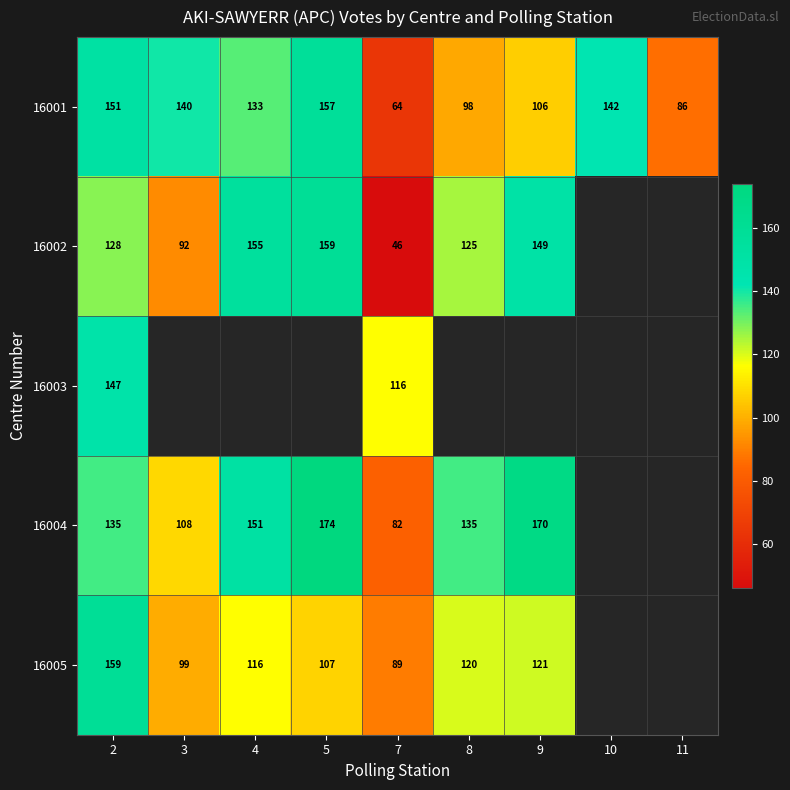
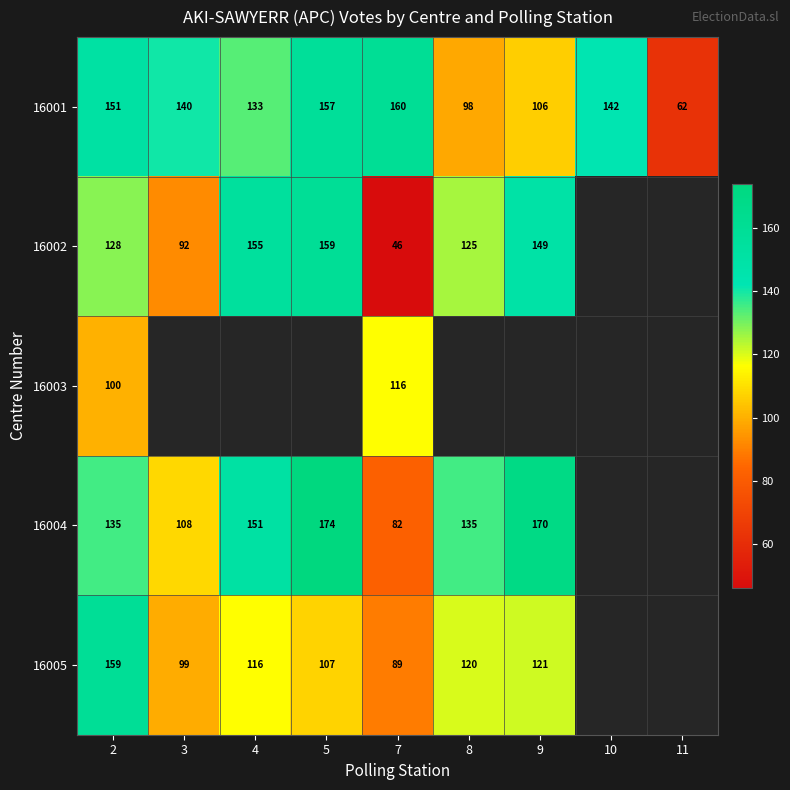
  {
    "16001": {
      "2": 151,
      "3": 140,
      "4": 133,
      "5": 157,
-     "7": 64,
+     "7": 160,
      "8": 98,
      "9": 106,
      "10": 142,
-     "11": 86
+     "11": 62
    },
    "16002": {
      "2": 128,
      "3": 92,
      "4": 155,
      "5": 159,
      "7": 46,
      "8": 125,
      "9": 149
    },
    "16003": {
-     "2": 147,
+     "2": 100,
      "7": 116
    },
    "16004": {
      "2": 135,
      "3": 108,
      "4": 151,
      "5": 174,
      "7": 82,
      "8": 135,
      "9": 170
    },
    "16005": {
      "2": 159,
      "3": 99,
      "4": 116,
      "5": 107,
      "7": 89,
      "8": 120,
      "9": 121
    }
  }
